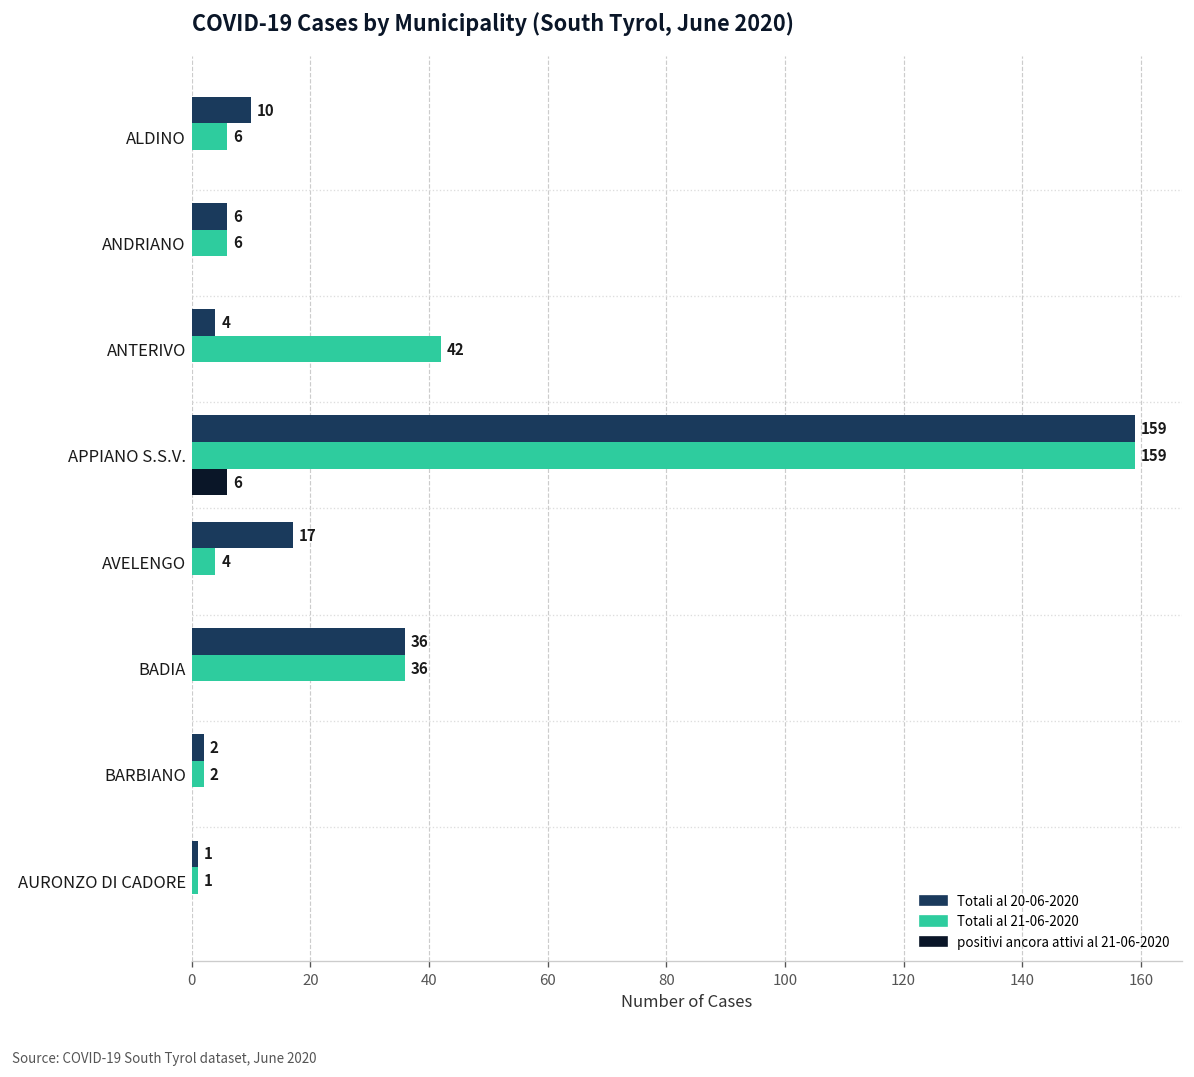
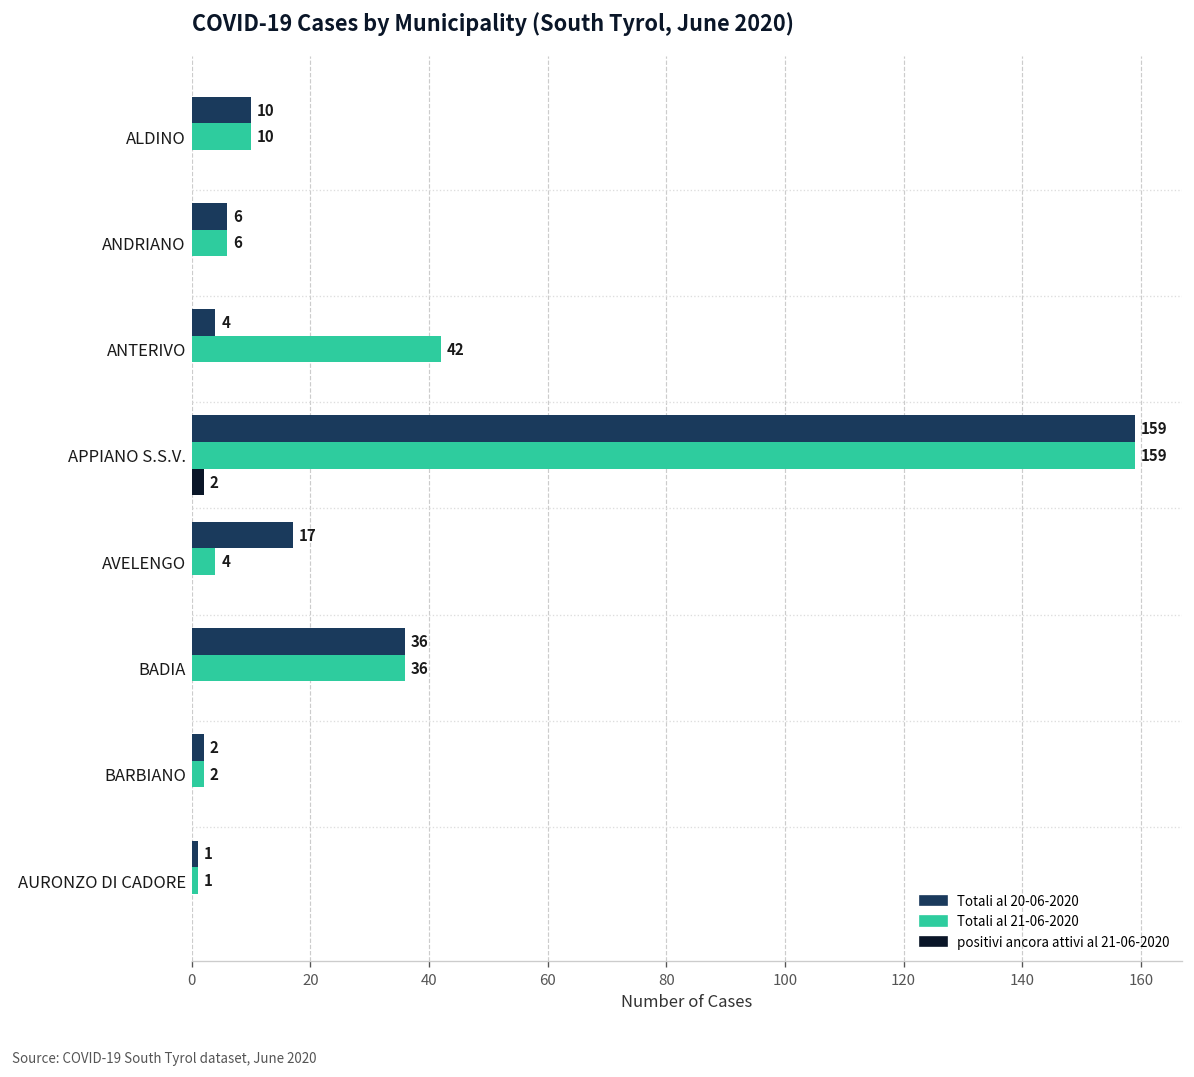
  {
    "Totali al 20-06-2020": {
      "ALDINO": 10,
      "ANDRIANO": 6,
      "ANTERIVO": 4,
      "APPIANO S.S.V.": 159,
      "AVELENGO": 17,
      "BADIA": 36,
      "BARBIANO": 2,
      "AURONZO DI CADORE": 1
    },
    "Totali al 21-06-2020": {
-     "ALDINO": 6,
+     "ALDINO": 10,
      "ANDRIANO": 6,
      "ANTERIVO": 42,
      "APPIANO S.S.V.": 159,
      "AVELENGO": 4,
      "BADIA": 36,
      "BARBIANO": 2,
      "AURONZO DI CADORE": 1
    },
    "positivi ancora attivi al 21-06-2020": {
-     "APPIANO S.S.V.": 6
+     "APPIANO S.S.V.": 2
    }
  }
